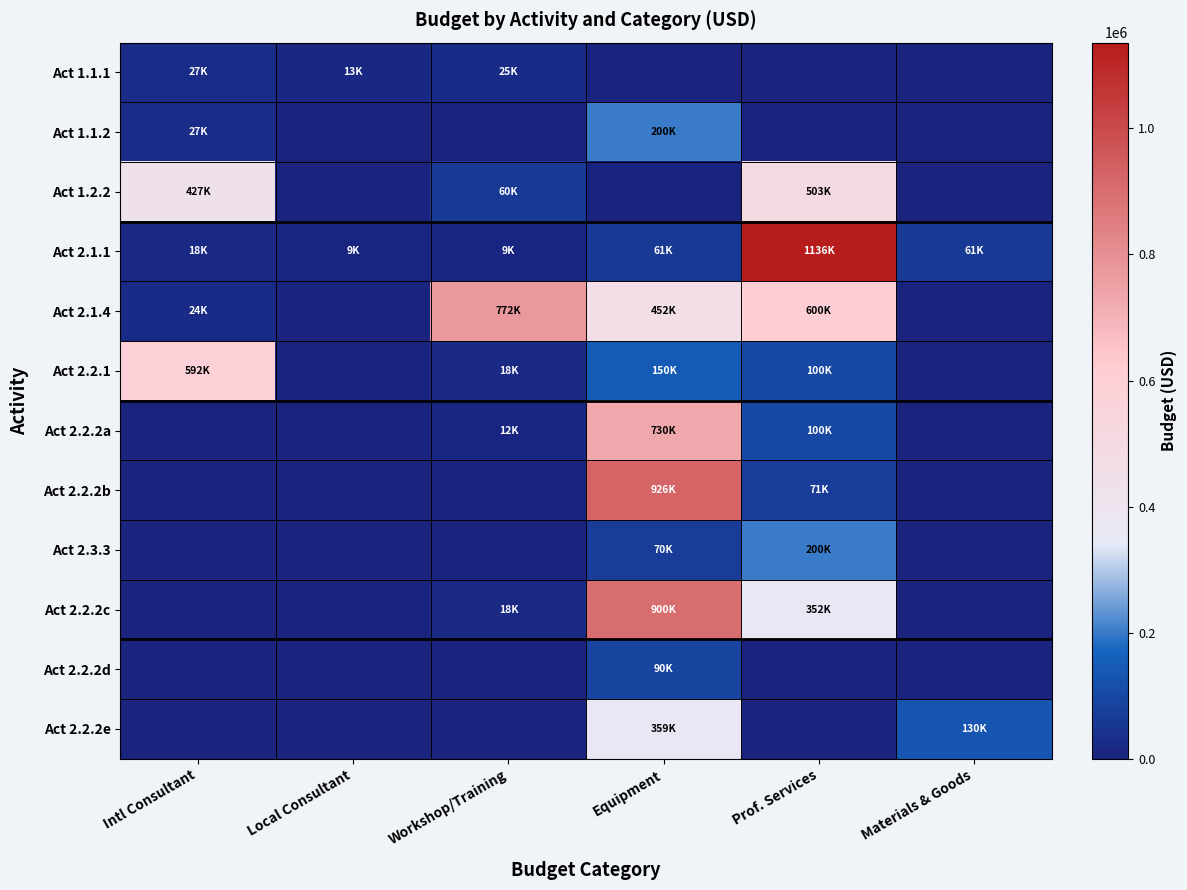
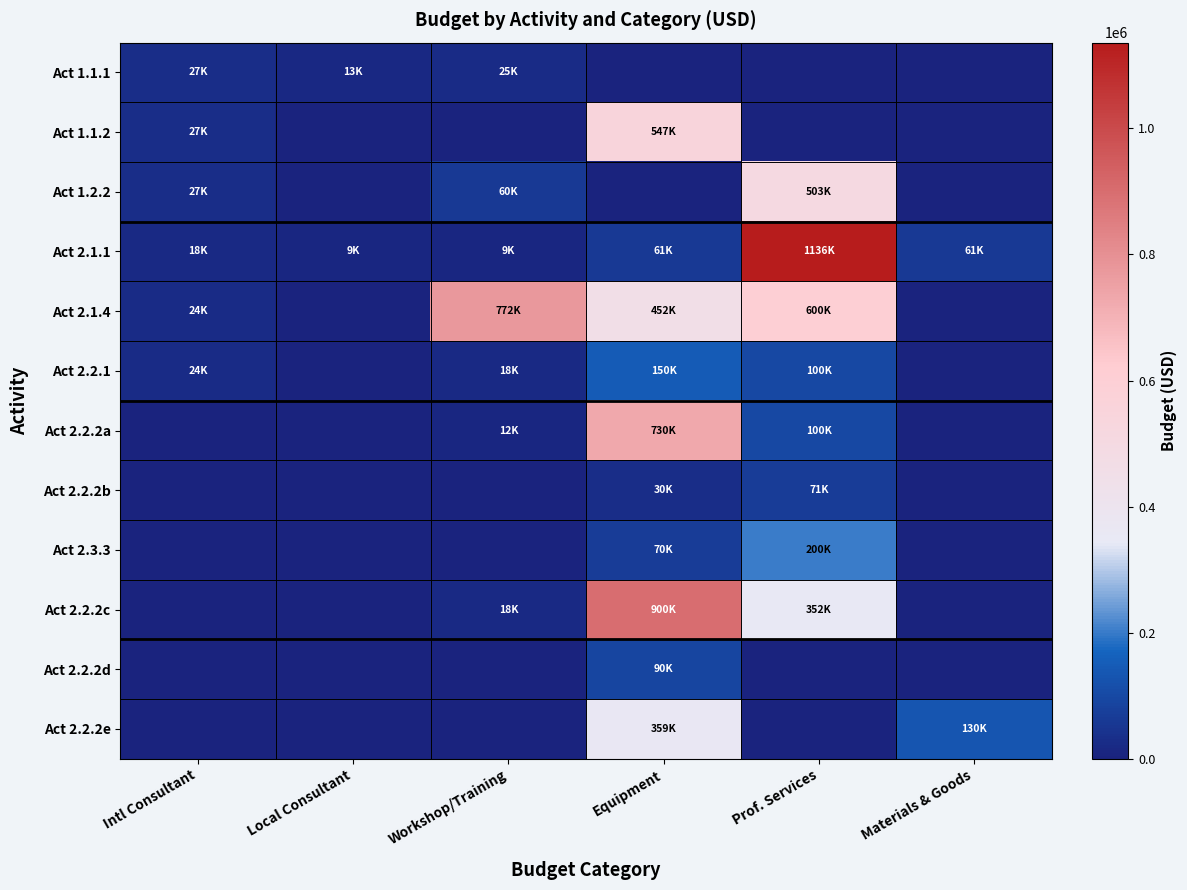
  {
    "Act 1.1.1": {
      "Intl Consultant": "27K",
      "Local Consultant": "13K",
      "Workshop/Training": "25K"
    },
    "Act 1.1.2": {
      "Intl Consultant": "27K",
-     "Equipment": "200K"
+     "Equipment": "547K"
    },
    "Act 1.2.2": {
-     "Intl Consultant": "427K",
+     "Intl Consultant": "27K",
      "Workshop/Training": "60K",
      "Prof. Services": "503K"
    },
    "Act 2.1.1": {
      "Intl Consultant": "18K",
      "Local Consultant": "9K",
      "Workshop/Training": "9K",
      "Equipment": "61K",
      "Prof. Services": "1136K",
      "Materials & Goods": "61K"
    },
    "Act 2.1.4": {
      "Intl Consultant": "24K",
      "Workshop/Training": "772K",
      "Equipment": "452K",
      "Prof. Services": "600K"
    },
    "Act 2.2.1": {
-     "Intl Consultant": "592K",
+     "Intl Consultant": "24K",
      "Workshop/Training": "18K",
      "Equipment": "150K",
      "Prof. Services": "100K"
    },
    "Act 2.2.2a": {
      "Workshop/Training": "12K",
      "Equipment": "730K",
      "Prof. Services": "100K"
    },
    "Act 2.2.2b": {
-     "Equipment": "926K",
+     "Equipment": "30K",
      "Prof. Services": "71K"
    },
    "Act 2.3.3": {
      "Equipment": "70K",
      "Prof. Services": "200K"
    },
    "Act 2.2.2c": {
      "Workshop/Training": "18K",
      "Equipment": "900K",
      "Prof. Services": "352K"
    },
    "Act 2.2.2d": {
      "Equipment": "90K"
    },
    "Act 2.2.2e": {
      "Equipment": "359K",
      "Materials & Goods": "130K"
    }
  }
